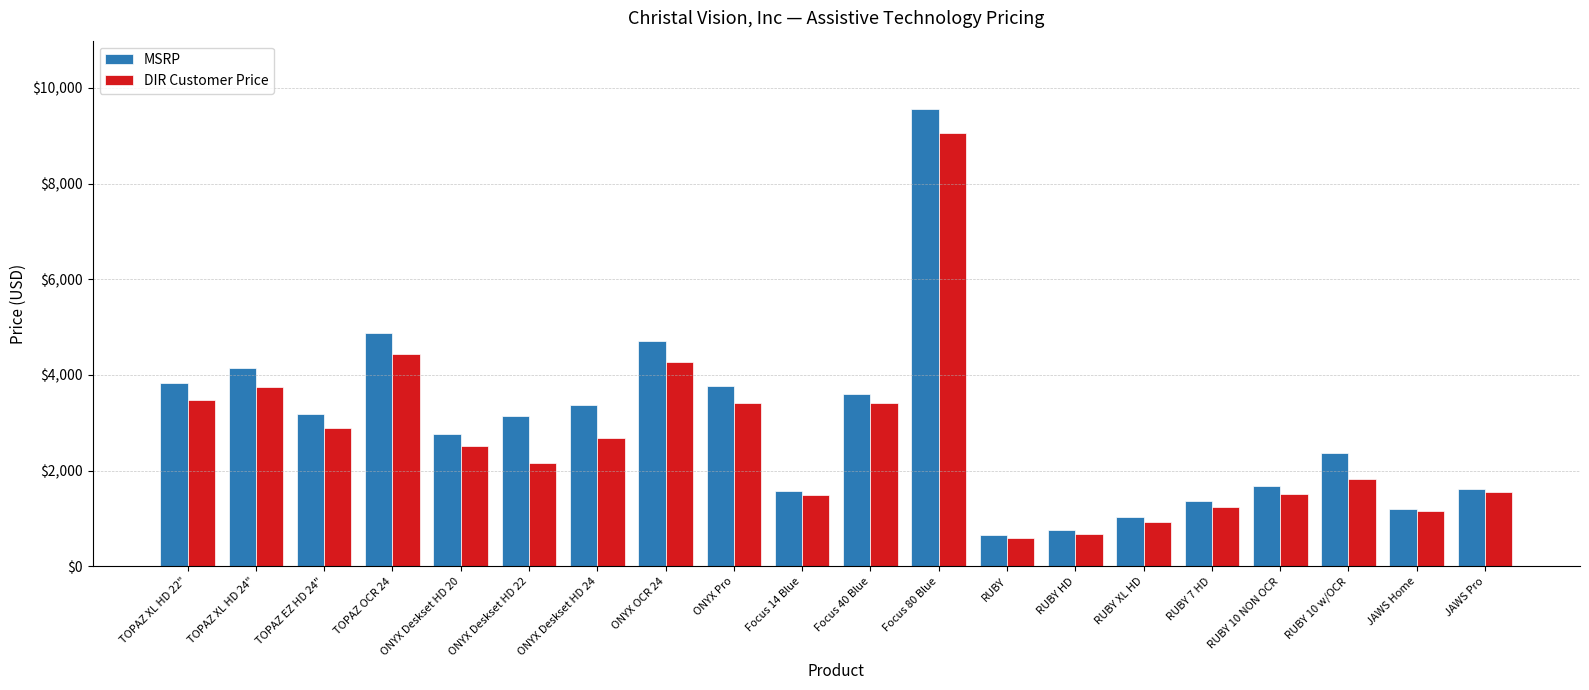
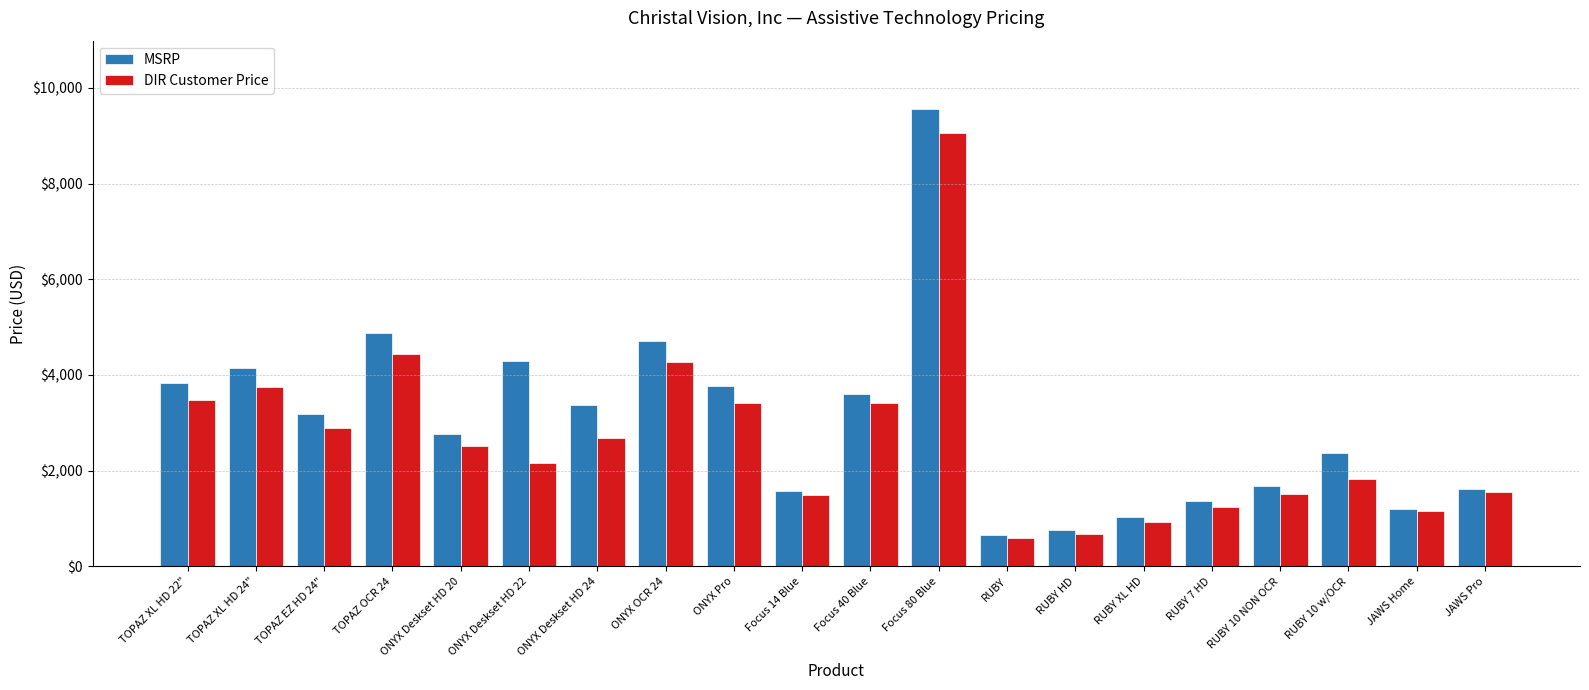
  {
    "MSRP": {
      "TOPAZ XL HD 22\"": "$3,800",
      "TOPAZ XL HD 24\"": "$4,100",
      "TOPAZ EZ HD 24\"": "$3,200",
      "TOPAZ OCR 24": "$4,900",
      "ONYX Deskset HD 20": "$2,800",
-     "ONYX Deskset HD 22": "$3,100",
+     "ONYX Deskset HD 22": "$4,300",
      "ONYX Deskset HD 24": "$3,400",
      "ONYX OCR 24": "$4,700",
      "ONYX Pro": "$3,800",
      "Focus 14 Blue": "$1,600",
      "Focus 40 Blue": "$3,600",
      "Focus 80 Blue": "$9,600",
      "RUBY": "$600",
      "RUBY HD": "$800",
      "RUBY XL HD": "$1,000",
      "RUBY 7 HD": "$1,400",
      "RUBY 10 NON OCR": "$1,700",
      "RUBY 10 w/OCR": "$2,400",
      "JAWS Home": "$1,200",
      "JAWS Pro": "$1,600"
    },
    "DIR Customer Price": {
      "TOPAZ XL HD 22\"": "$3,500",
      "TOPAZ XL HD 24\"": "$3,800",
      "TOPAZ EZ HD 24\"": "$2,900",
      "TOPAZ OCR 24": "$4,400",
      "ONYX Deskset HD 20": "$2,500",
      "ONYX Deskset HD 22": "$2,200",
      "ONYX Deskset HD 24": "$2,700",
      "ONYX OCR 24": "$4,300",
      "ONYX Pro": "$3,400",
      "Focus 14 Blue": "$1,500",
      "Focus 40 Blue": "$3,400",
      "Focus 80 Blue": "$9,000",
      "RUBY": "$600",
      "RUBY HD": "$700",
      "RUBY XL HD": "$900",
      "RUBY 7 HD": "$1,200",
      "RUBY 10 NON OCR": "$1,500",
      "RUBY 10 w/OCR": "$1,800",
      "JAWS Home": "$1,100",
      "JAWS Pro": "$1,600"
    }
  }
